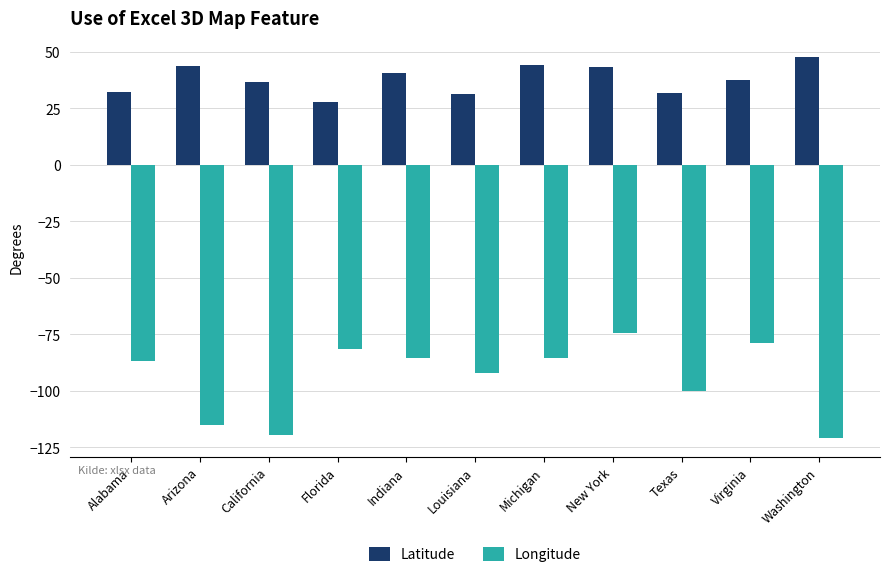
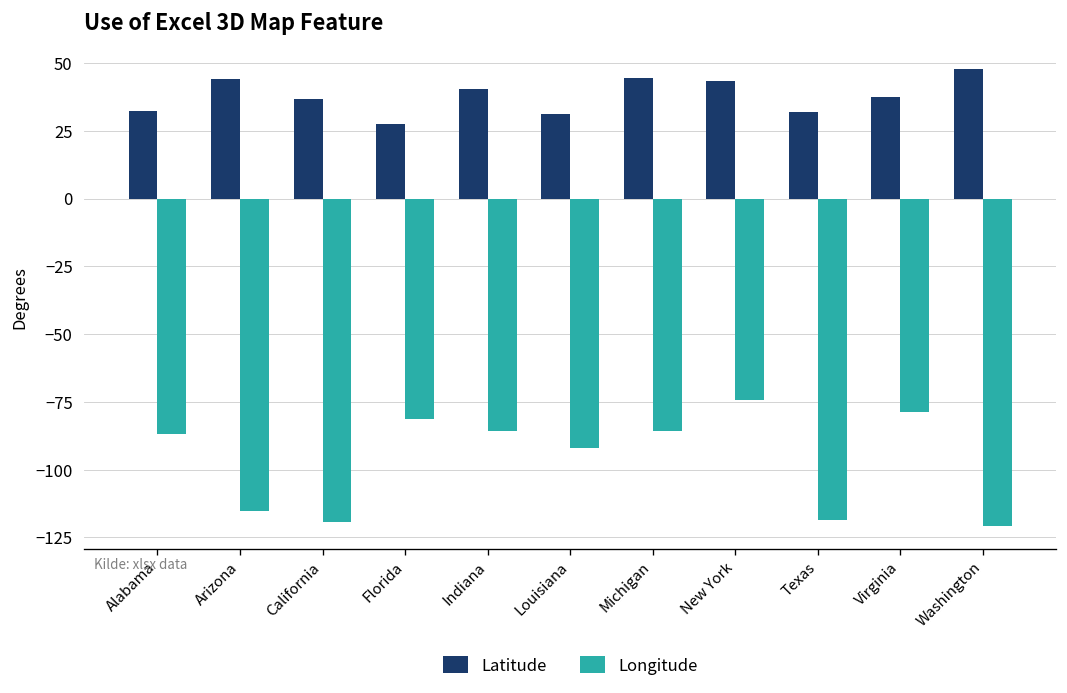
  {
    "Latitude": {
      "Alabama": 32,
      "Arizona": 44,
      "California": 37,
      "Florida": 28,
      "Indiana": 41,
      "Louisiana": 31,
      "Michigan": 44,
      "New York": 43,
      "Texas": 32,
      "Virginia": 37,
      "Washington": 48
    },
    "Longitude": {
      "Alabama": -87,
      "Arizona": -115,
      "California": -119,
      "Florida": -82,
      "Indiana": -86,
      "Louisiana": -92,
      "Michigan": -86,
      "New York": -74,
-     "Texas": -100,
+     "Texas": -118,
      "Virginia": -79,
      "Washington": -121
    }
  }
